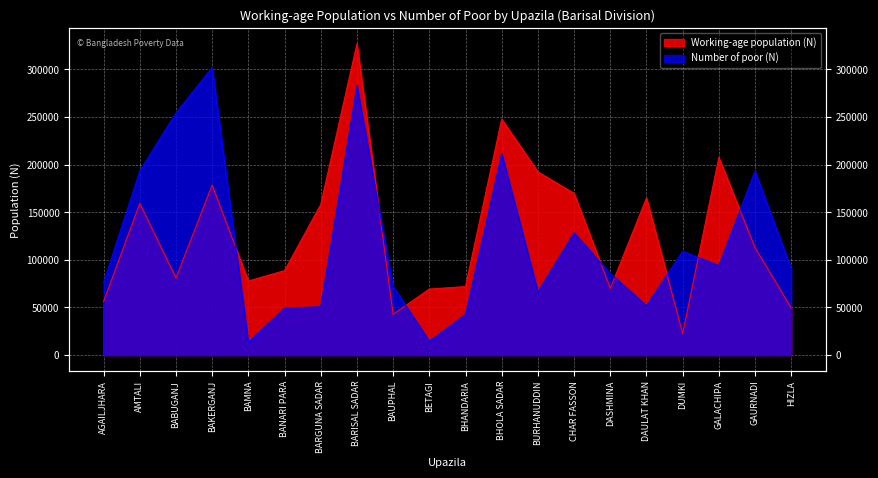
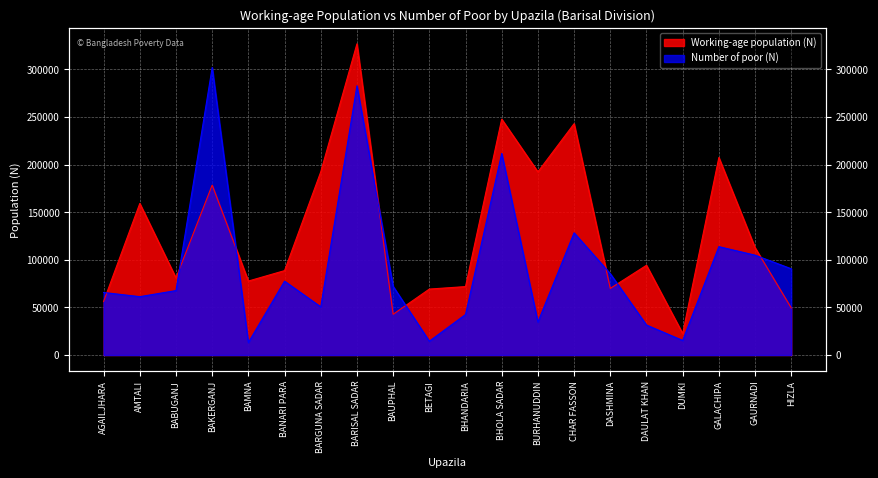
  {
    "Working-age population (N)": {
      "AGAILJHARA": 60000,
      "AMTALI": 160000,
      "BABUGANJ": 80000,
      "BAKERGANJ": 180000,
      "BAMNA": 80000,
      "BANARI PARA": 90000,
-     "BARGUNA SADAR": 160000,
+     "BARGUNA SADAR": 190000,
      "BARISAL SADAR": 330000,
      "BAUPHAL": 40000,
      "BETAGI": 70000,
      "BHANDARIA": 70000,
      "BHOLA SADAR": 250000,
      "BURHANUDDIN": 190000,
-     "CHAR FASSON": 170000,
+     "CHAR FASSON": 240000,
      "DASHMINA": 70000,
-     "DAULAT KHAN": 160000,
+     "DAULAT KHAN": 90000,
      "DUMKI": 20000,
      "GALACHIPA": 210000,
      "GAURNADI": 110000,
      "HIZLA": 50000
    },
    "Number of poor (N)": {
-     "AGAILJHARA": 80000,
-     "AMTALI": 190000,
-     "BABUGANJ": 250000,
+     "AGAILJHARA": 70000,
+     "AMTALI": 60000,
+     "BABUGANJ": 70000,
      "BAKERGANJ": 300000,
      "BAMNA": 10000,
-     "BANARI PARA": 50000,
+     "BANARI PARA": 80000,
      "BARGUNA SADAR": 50000,
      "BARISAL SADAR": 280000,
      "BAUPHAL": 70000,
      "BETAGI": 10000,
      "BHANDARIA": 40000,
      "BHOLA SADAR": 210000,
-     "BURHANUDDIN": 70000,
+     "BURHANUDDIN": 30000,
      "CHAR FASSON": 130000,
      "DASHMINA": 90000,
-     "DAULAT KHAN": 50000,
-     "DUMKI": 110000,
-     "GALACHIPA": 90000,
-     "GAURNADI": 190000,
+     "DAULAT KHAN": 30000,
+     "DUMKI": 20000,
+     "GALACHIPA": 110000,
+     "GAURNADI": 100000,
      "HIZLA": 90000
    }
  }
